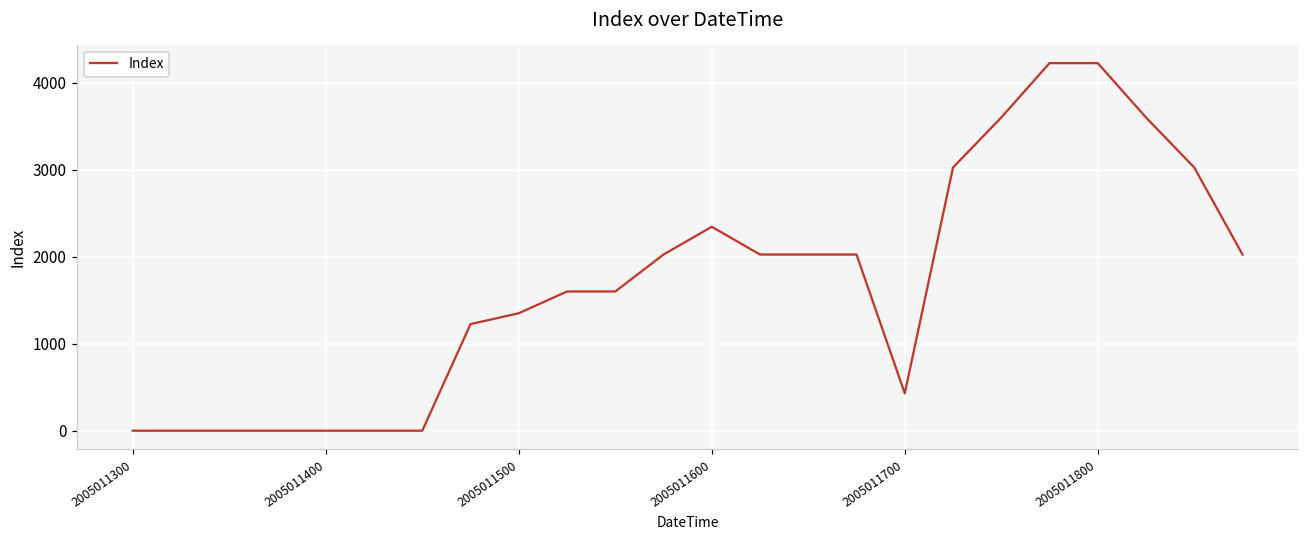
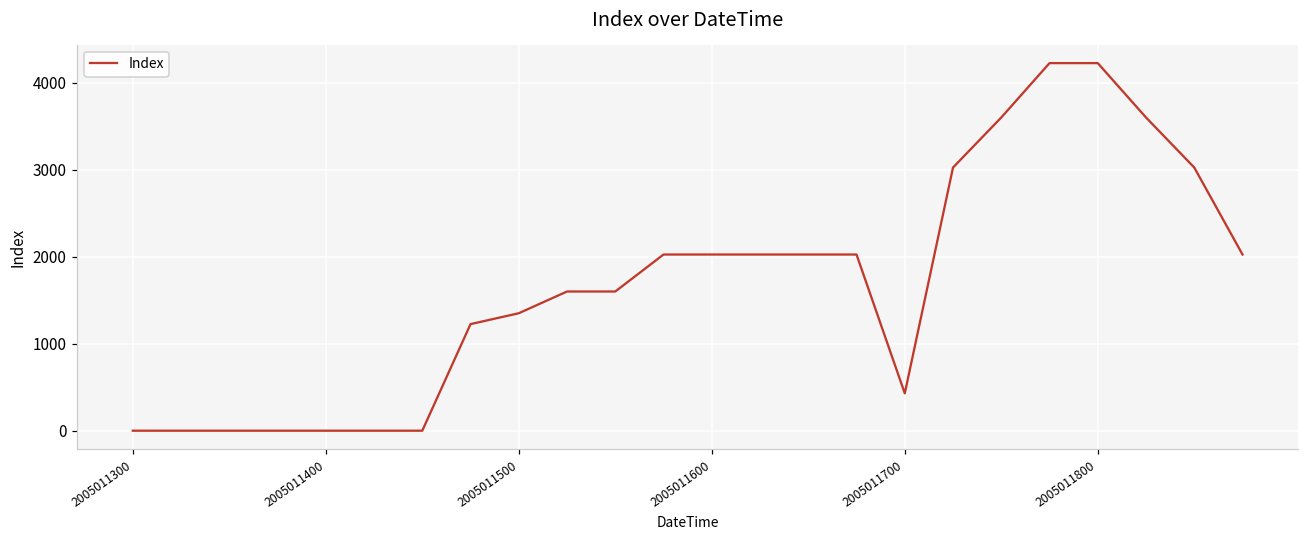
  {
    "2005011300": 0,
    "2005011400": 0,
    "2005011500": 1400,
-   "2005011600": 2300,
+   "2005011600": 2000,
    "2005011700": 400,
    "2005011800": 4200
  }
